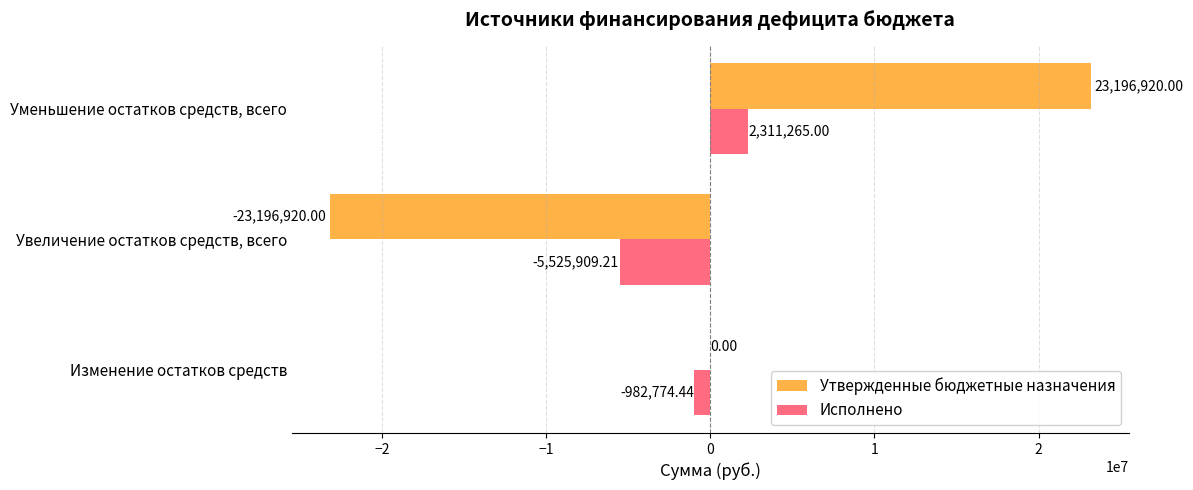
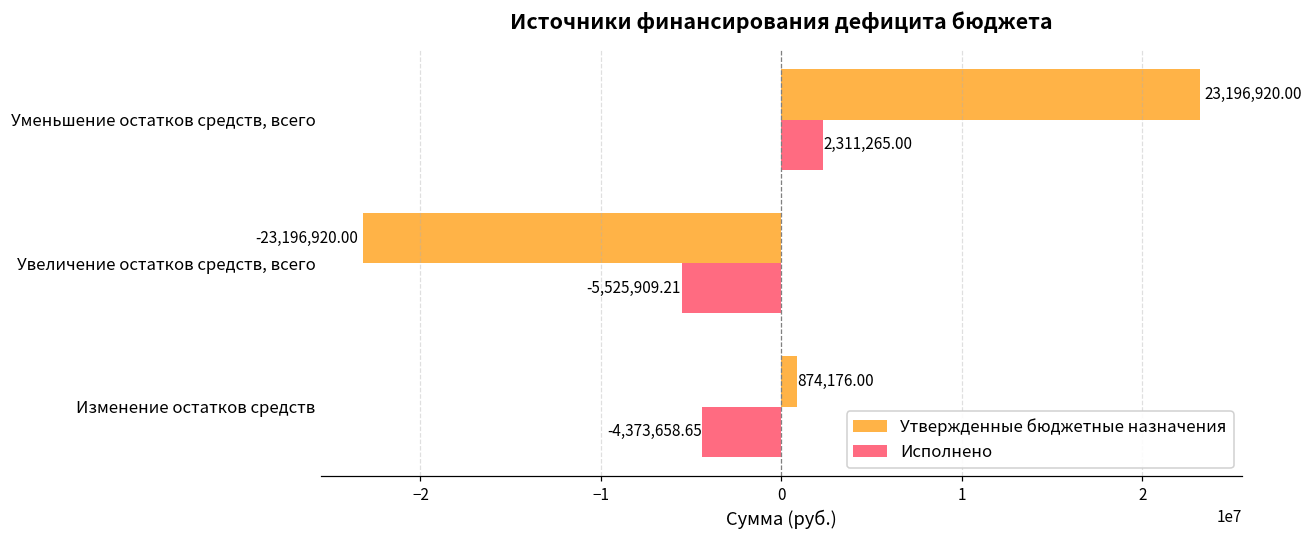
  {
    "Утвержденные бюджетные назначения": {
      "Уменьшение остатков средств, всего": "23,196,920.00",
      "Увеличение остатков средств, всего": "-23,196,920.00",
-     "Изменение остатков средств": "0.00"
+     "Изменение остатков средств": "874,176.00"
    },
    "Исполнено": {
      "Уменьшение остатков средств, всего": "2,311,265.00",
      "Увеличение остатков средств, всего": "-5,525,909.21",
-     "Изменение остатков средств": "-982,774.44"
+     "Изменение остатков средств": "-4,373,658.65"
    }
  }
